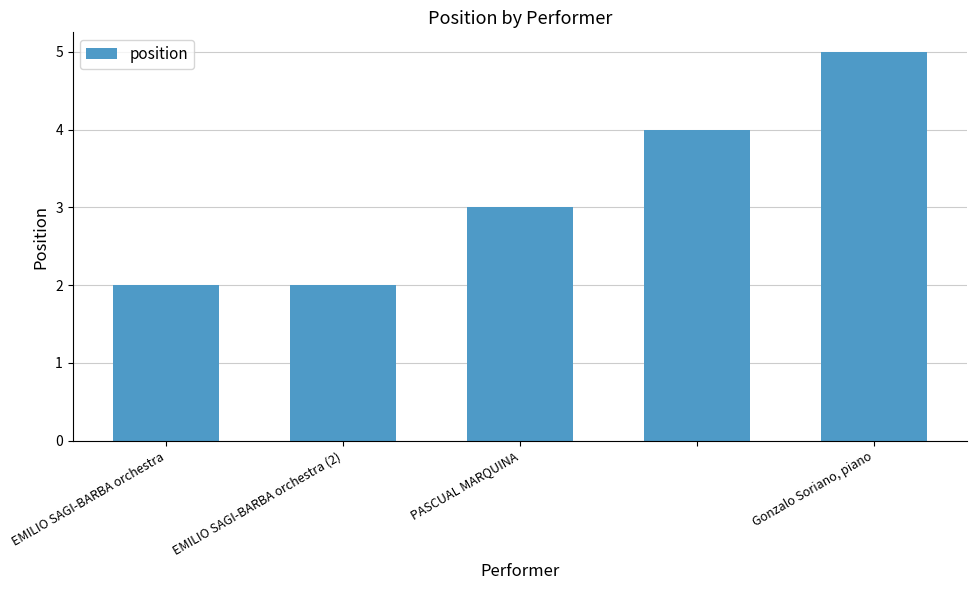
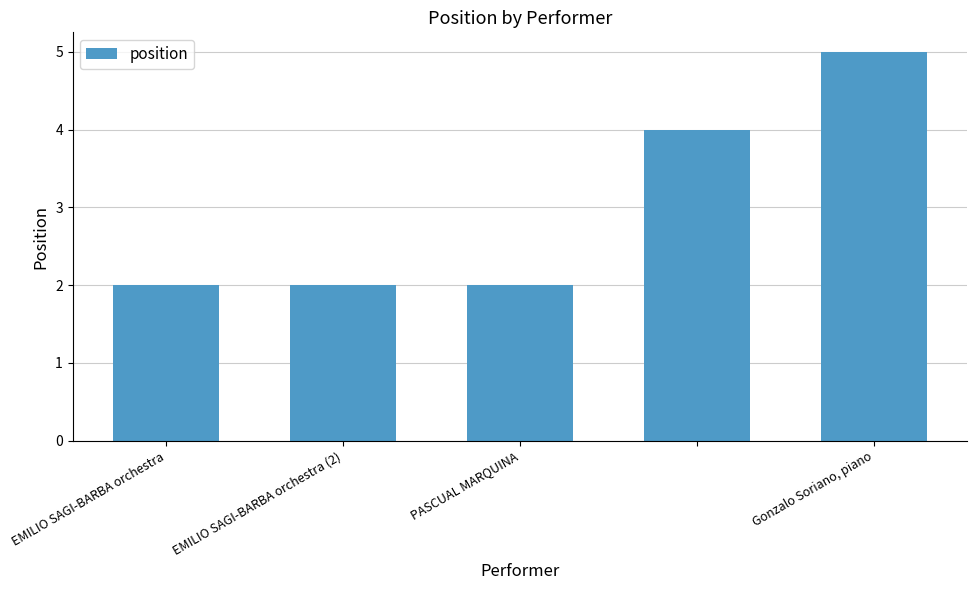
  {
    "EMILIO SAGI-BARBA orchestra": 2,
    "EMILIO SAGI-BARBA orchestra (2)": 2,
-   "PASCUAL MARQUINA": 3,
+   "PASCUAL MARQUINA": 2,
    "Gonzalo Soriano, piano": 5
  }
